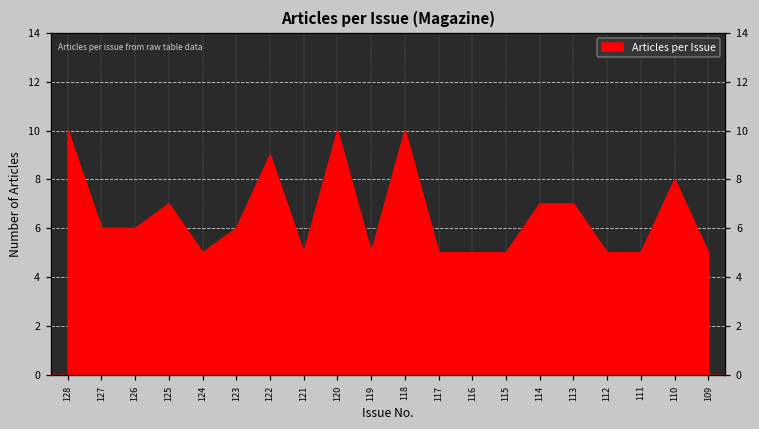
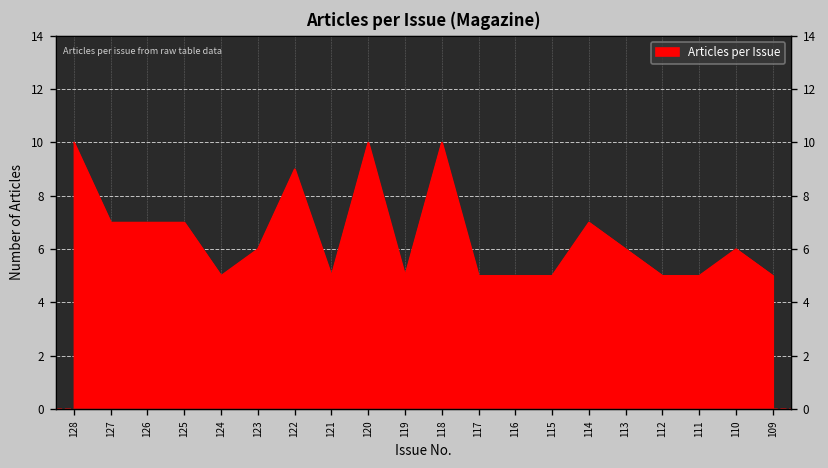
  {
    "128": 10,
-   "127": 6,
-   "126": 6,
+   "127": 7,
+   "126": 7,
    "125": 7,
    "124": 5,
    "123": 6,
    "122": 9,
    "121": 5,
    "120": 10,
    "119": 5,
    "118": 10,
    "117": 5,
    "116": 5,
    "115": 5,
    "114": 7,
-   "113": 7,
+   "113": 6,
    "112": 5,
    "111": 5,
-   "110": 8,
+   "110": 6,
    "109": 5
  }
